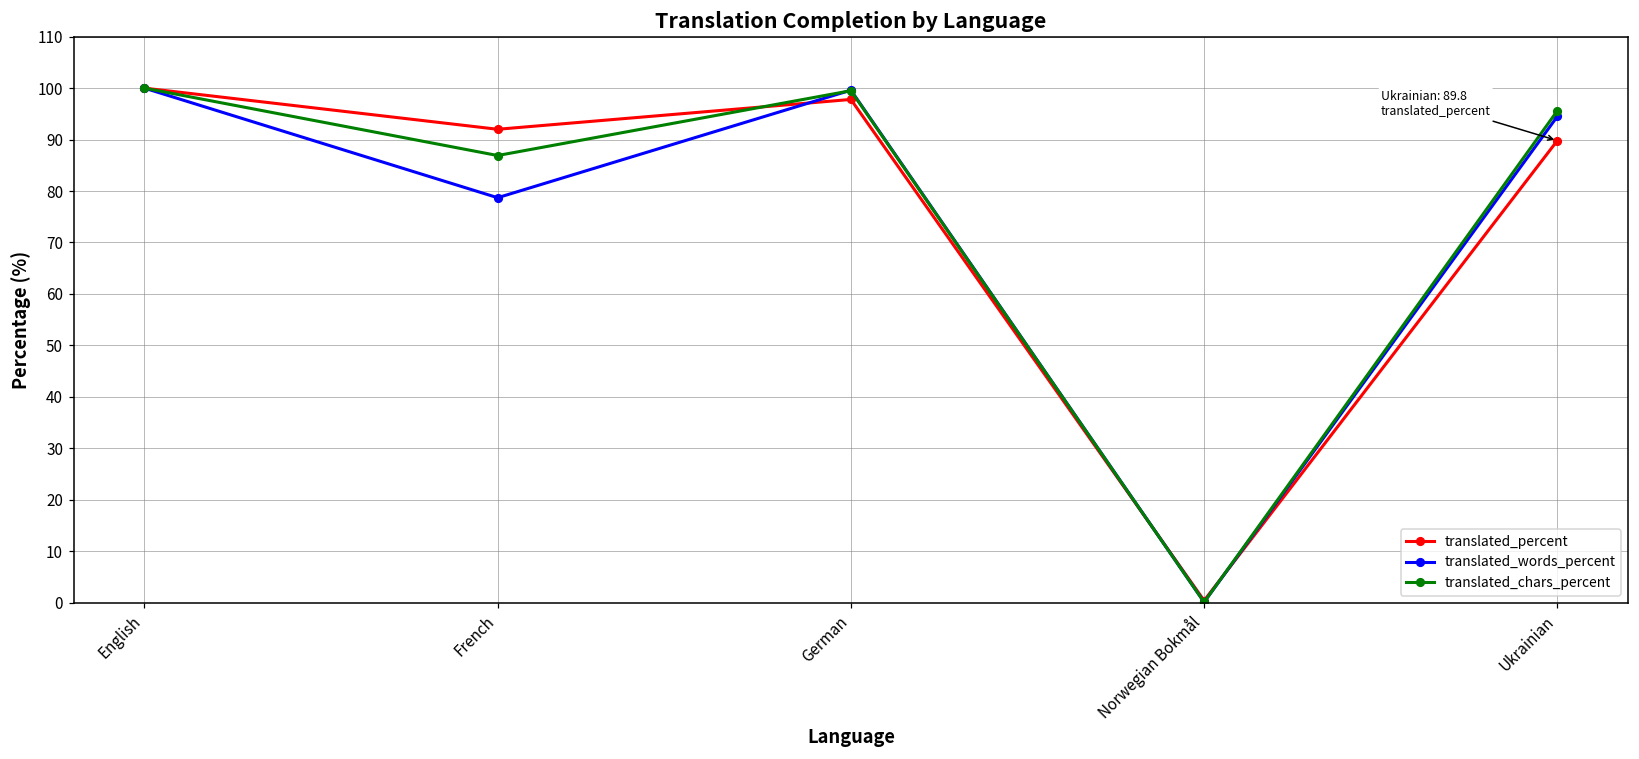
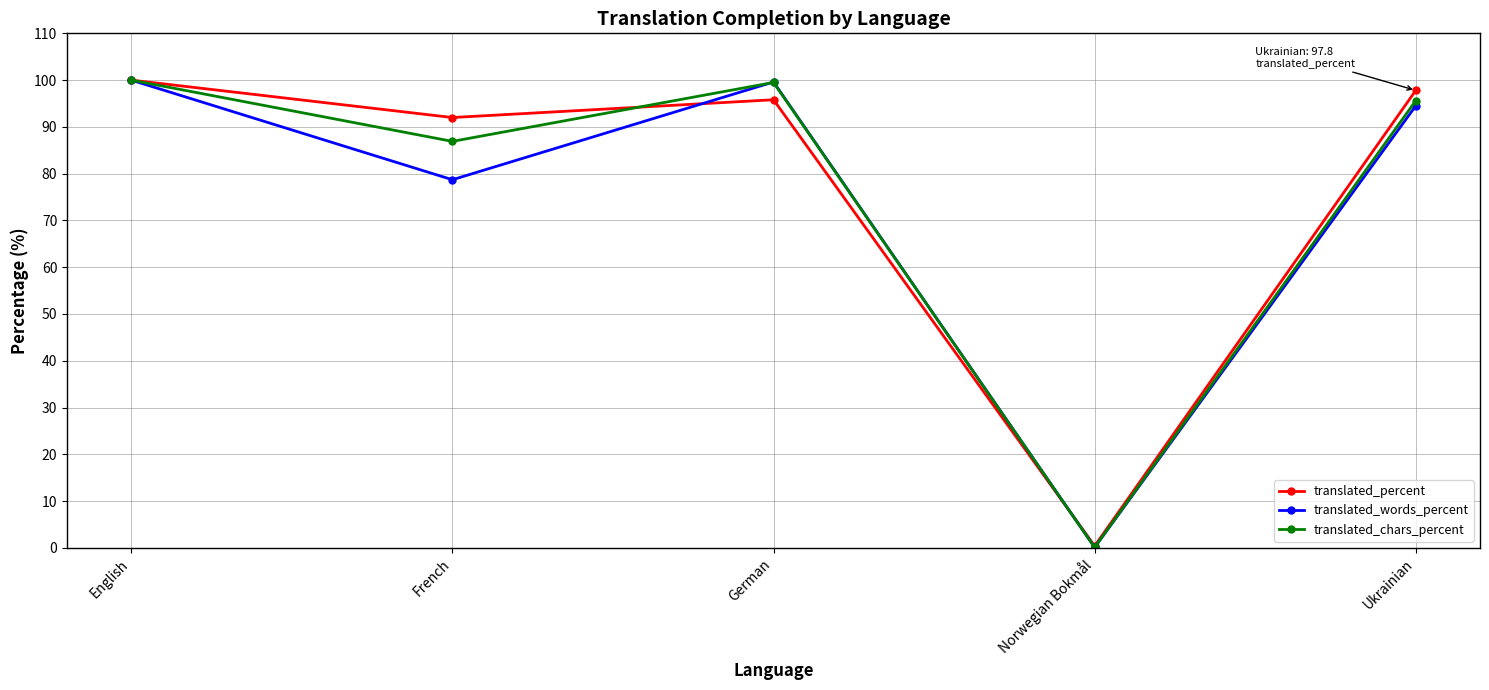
  {
    "translated_percent": {
-     "German": 98,
-     "Ukrainian": 89.8
+     "German": 96,
+     "Ukrainian": 97.8
    },
    "translated_words_percent": {
      "French": 79,
      "Ukrainian": 95
    },
    "translated_chars_percent": {
      "French": 87,
      "Ukrainian": 96
    }
  }
